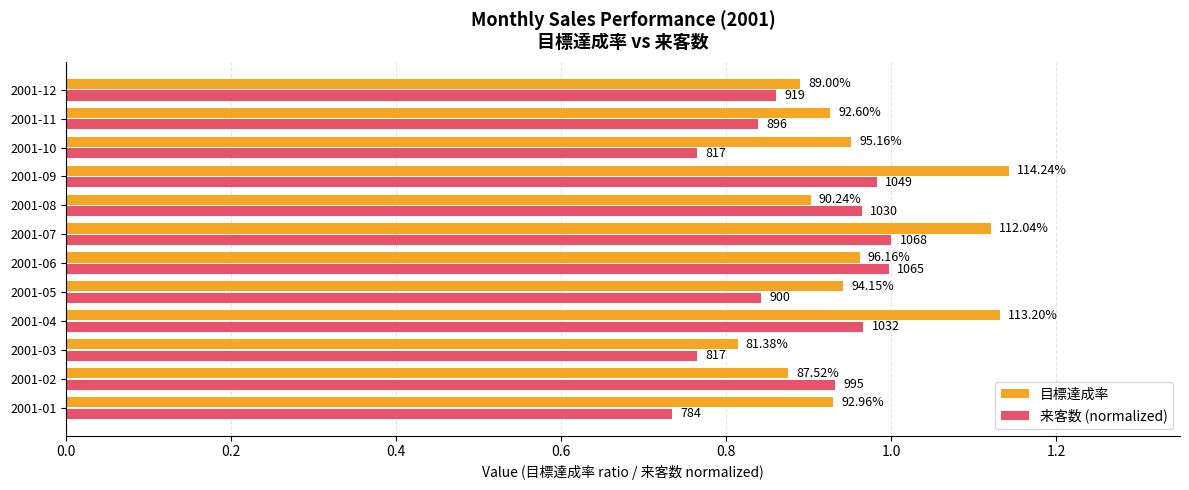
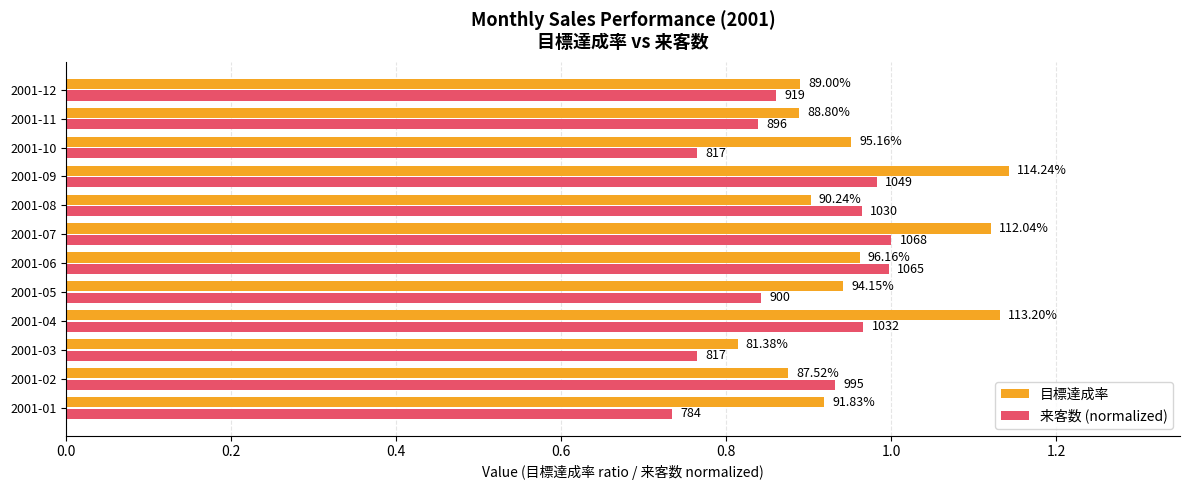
  {
    "目標達成率": {
      "2001-12": "89.00%",
-     "2001-11": "92.60%",
+     "2001-11": "88.80%",
      "2001-10": "95.16%",
      "2001-09": "114.24%",
      "2001-08": "90.24%",
      "2001-07": "112.04%",
      "2001-06": "96.16%",
      "2001-05": "94.15%",
      "2001-04": "113.20%",
      "2001-03": "81.38%",
      "2001-02": "87.52%",
-     "2001-01": "92.96%"
+     "2001-01": "91.83%"
    },
    "来客数 (normalized)": {
      "2001-12": "0.86"
    }
  }
